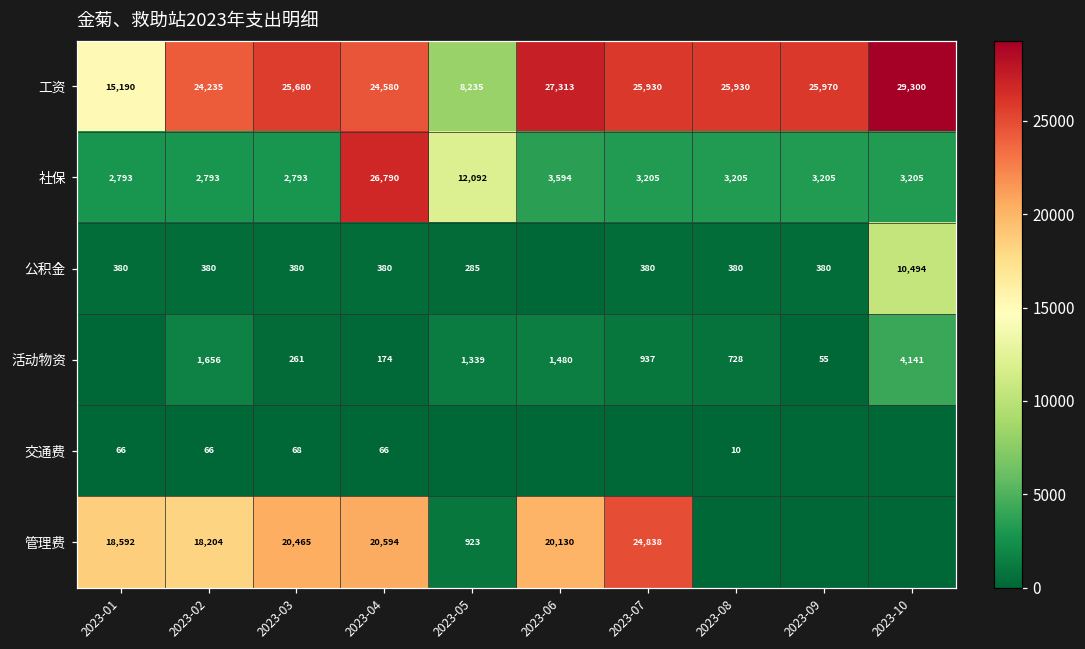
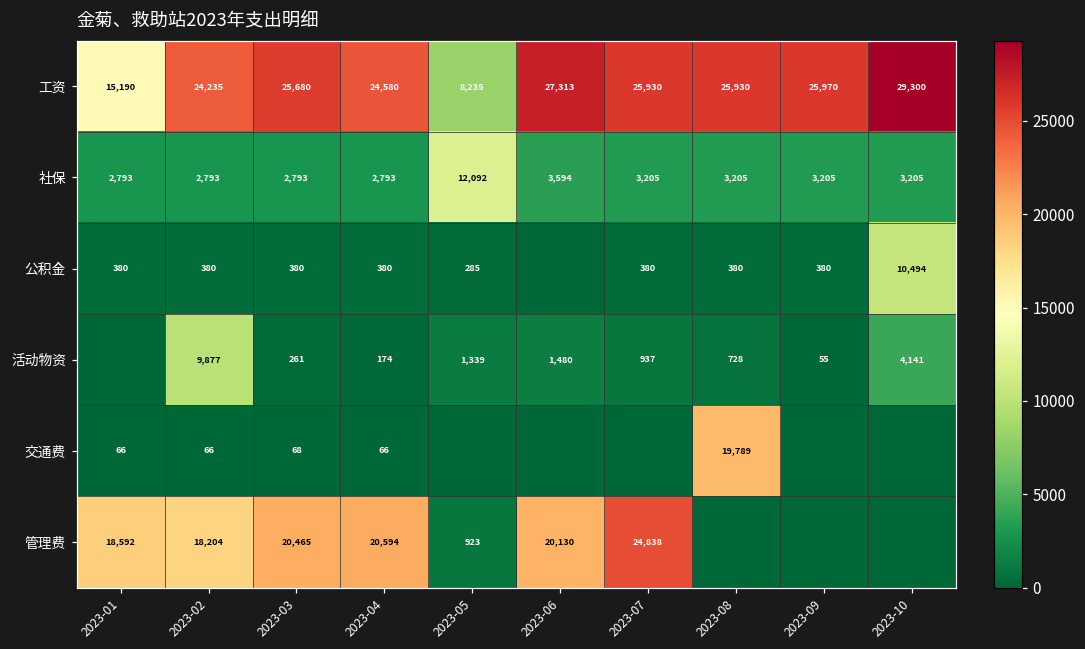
  {
    "工资": {
      "2023-01": "15,190",
      "2023-02": "24,235",
      "2023-03": "25,680",
      "2023-04": "24,580",
      "2023-05": "8,235",
      "2023-06": "27,313",
      "2023-07": "25,930",
      "2023-08": "25,930",
      "2023-09": "25,970",
      "2023-10": "29,300"
    },
    "社保": {
      "2023-01": "2,793",
      "2023-02": "2,793",
      "2023-03": "2,793",
-     "2023-04": "26,790",
+     "2023-04": "2,793",
      "2023-05": "12,092",
      "2023-06": "3,594",
      "2023-07": "3,205",
      "2023-08": "3,205",
      "2023-09": "3,205",
      "2023-10": "3,205"
    },
    "公积金": {
      "2023-01": "380",
      "2023-02": "380",
      "2023-03": "380",
      "2023-04": "380",
      "2023-05": "285",
      "2023-07": "380",
      "2023-08": "380",
      "2023-09": "380",
      "2023-10": "10,494"
    },
    "活动物资": {
-     "2023-02": "1,656",
+     "2023-02": "9,877",
      "2023-03": "261",
      "2023-04": "174",
      "2023-05": "1,339",
      "2023-06": "1,480",
      "2023-07": "937",
      "2023-08": "728",
      "2023-09": "55",
      "2023-10": "4,141"
    },
    "交通费": {
      "2023-01": "66",
      "2023-02": "66",
      "2023-03": "68",
      "2023-04": "66",
-     "2023-08": "10"
+     "2023-08": "19,789"
    },
    "管理费": {
      "2023-01": "18,592",
      "2023-02": "18,204",
      "2023-03": "20,465",
      "2023-04": "20,594",
      "2023-05": "923",
      "2023-06": "20,130",
      "2023-07": "24,838"
    }
  }
